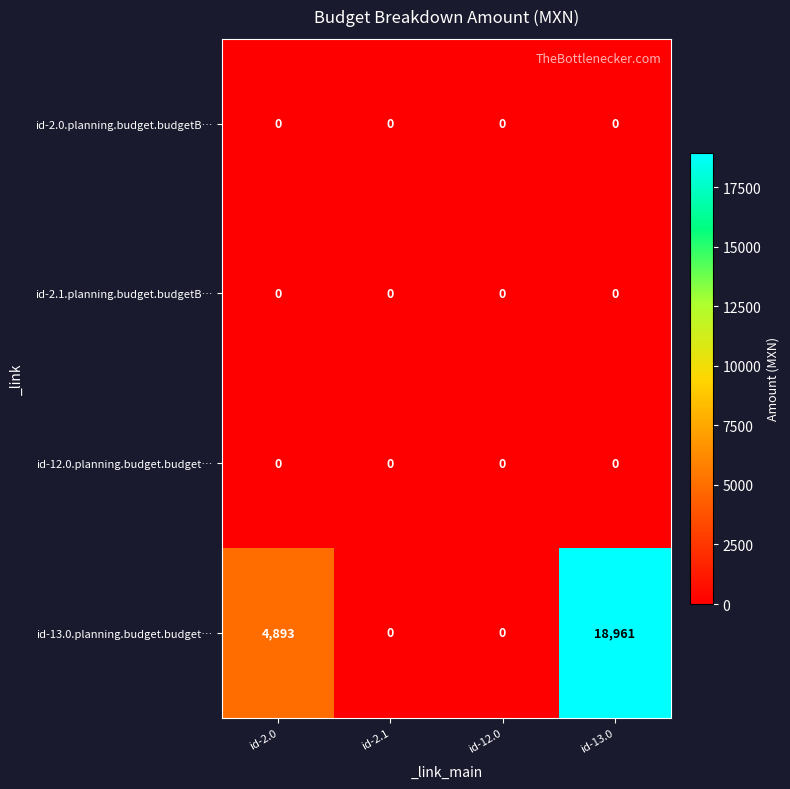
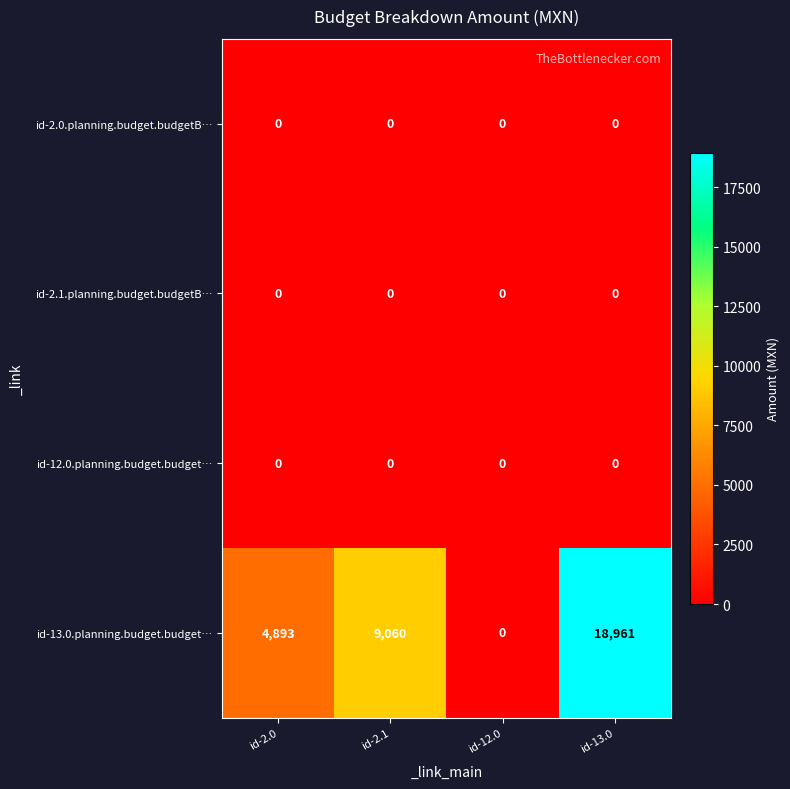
  {
    "id-2.0.planning.budget.budgetB…": {
      "id-2.0": "0",
      "id-2.1": "0",
      "id-12.0": "0"
    },
    "id-2.1.planning.budget.budgetB…": {
      "id-2.0": "0",
      "id-2.1": "0",
      "id-12.0": "0",
      "id-13.0": "0"
    },
    "id-12.0.planning.budget.budget…": {
      "id-2.0": "0",
      "id-2.1": "0",
      "id-12.0": "0",
      "id-13.0": "0"
    },
    "id-13.0.planning.budget.budget…": {
      "id-2.0": "4,893",
-     "id-2.1": "0",
+     "id-2.1": "9,060",
      "id-12.0": "0",
      "id-13.0": "18,961"
    }
  }
